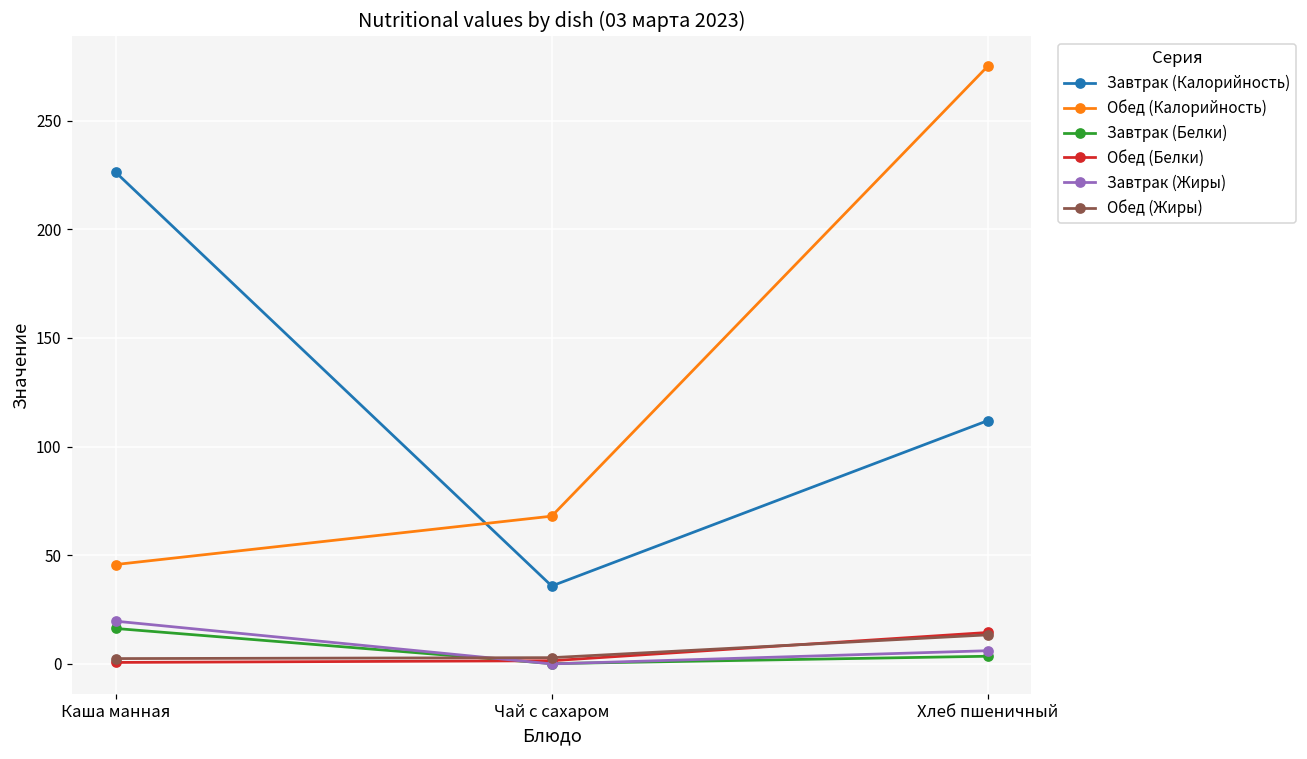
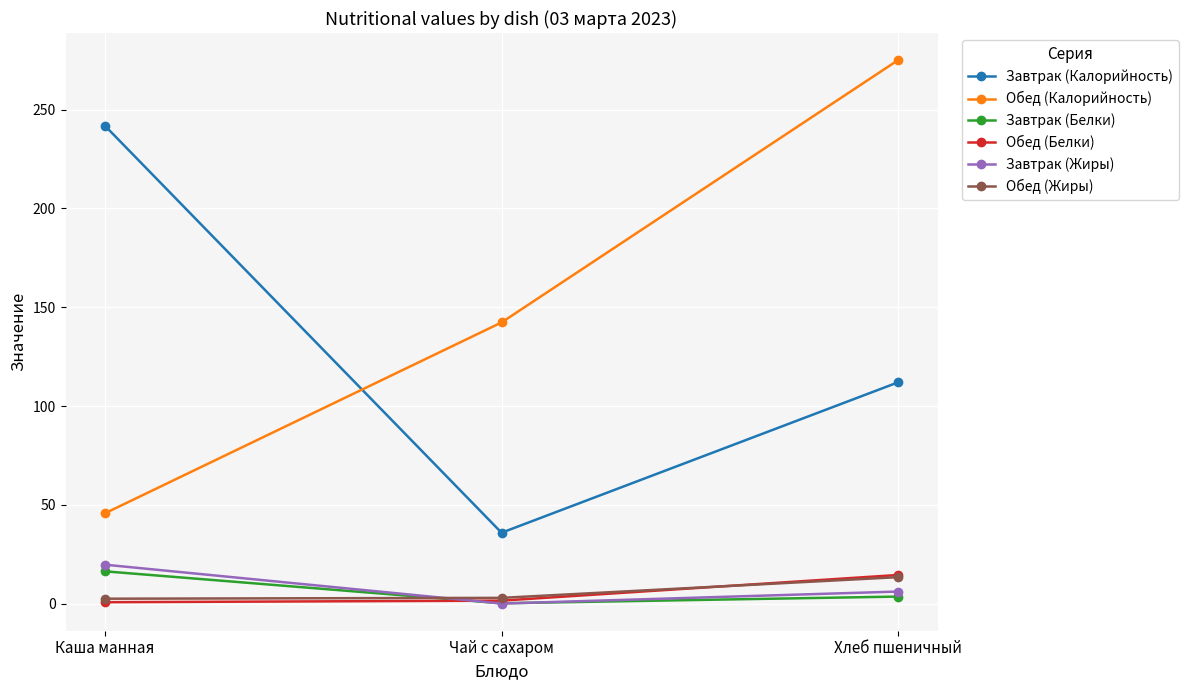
  {
    "Завтрак (Калорийность)": {
-     "Каша манная": 226,
+     "Каша манная": 242,
      "Чай с сахаром": 36,
      "Хлеб пшеничный": 112
    },
    "Обед (Калорийность)": {
      "Каша манная": 46,
-     "Чай с сахаром": 68,
+     "Чай с сахаром": 142,
      "Хлеб пшеничный": 275
    },
    "Завтрак (Белки)": {
      "Каша манная": 16,
      "Хлеб пшеничный": 4
    },
    "Обед (Белки)": {
      "Каша манная": 1,
      "Чай с сахаром": 2
    },
    "Завтрак (Жиры)": {
      "Каша манная": 20,
      "Хлеб пшеничный": 6
    },
    "Обед (Жиры)": {
      "Каша манная": 2,
      "Чай с сахаром": 3
    }
  }
